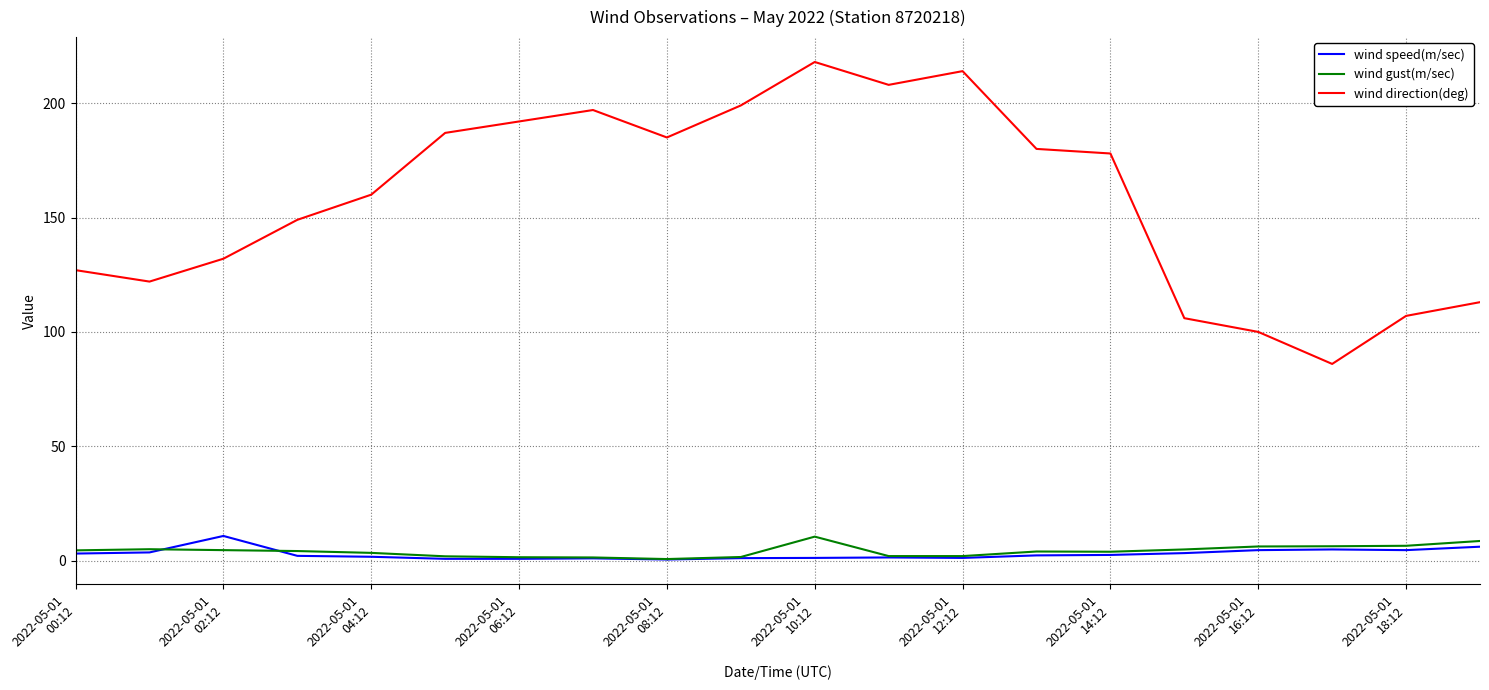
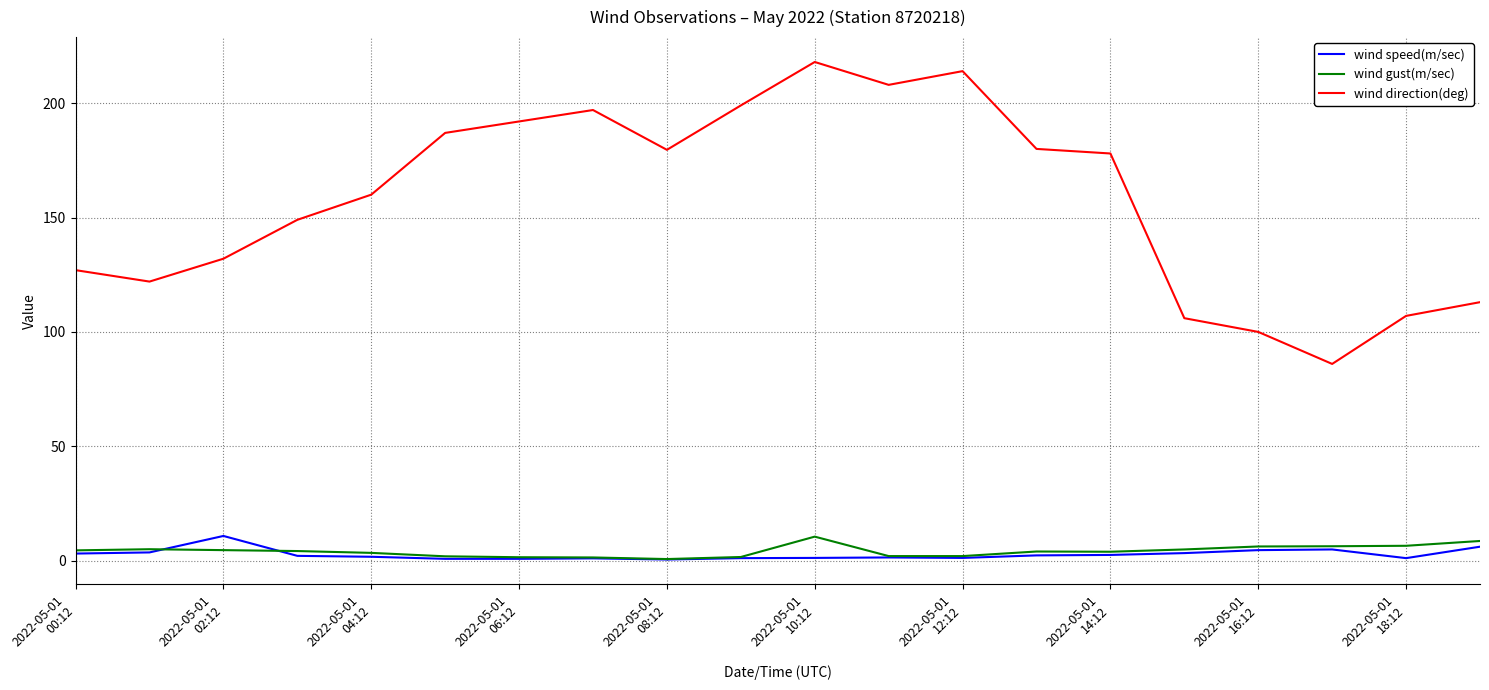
  {
    "wind speed(m/sec)": {
      "2022-05-01 00:12": 3,
      "2022-05-01 02:12": 11,
      "2022-05-01 04:12": 2,
      "2022-05-01 10:12": 1,
      "2022-05-01 14:12": 3,
      "2022-05-01 16:12": 5,
-     "2022-05-01 18:12": 5
+     "2022-05-01 18:12": 1
    },
    "wind gust(m/sec)": {
      "2022-05-01 00:12": 5,
      "2022-05-01 02:12": 5,
      "2022-05-01 04:12": 3,
      "2022-05-01 10:12": 11,
      "2022-05-01 14:12": 4,
      "2022-05-01 16:12": 6,
      "2022-05-01 18:12": 7
    },
    "wind direction(deg)": {
      "2022-05-01 00:12": 127,
      "2022-05-01 02:12": 132,
      "2022-05-01 04:12": 160,
      "2022-05-01 06:12": 192,
-     "2022-05-01 08:12": 185,
+     "2022-05-01 08:12": 180,
      "2022-05-01 10:12": 218,
      "2022-05-01 12:12": 214,
      "2022-05-01 14:12": 178,
      "2022-05-01 16:12": 100,
      "2022-05-01 18:12": 107
    }
  }
